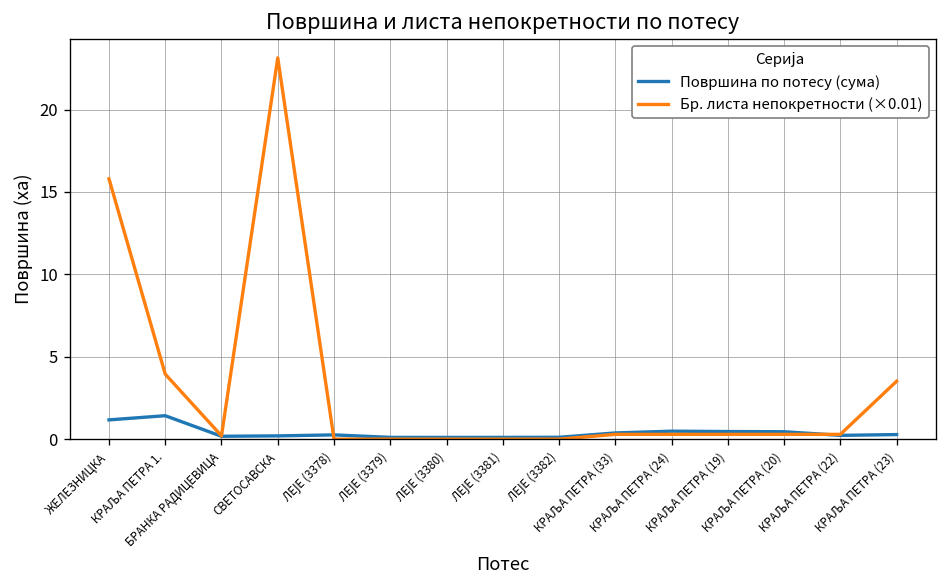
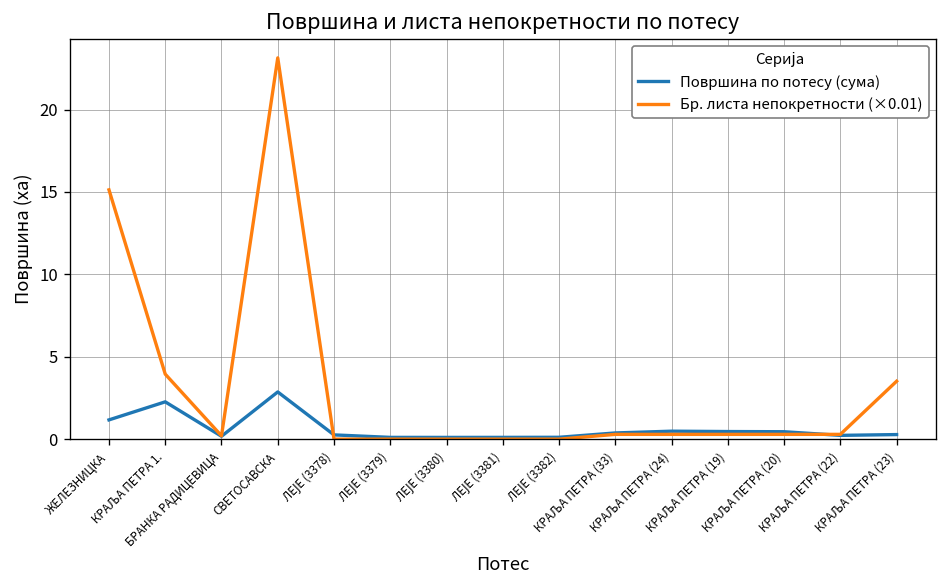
  {
    "Површина по потесу (сума)": {
      "ЖЕЛЕЗНИЦКА": 1.2,
-     "КРАЉА ПЕТРА 1.": 1.4,
-     "СВЕТОСАВСКА": 0.2,
+     "КРАЉА ПЕТРА 1.": 2.3,
+     "СВЕТОСАВСКА": 2.9,
      "ЛЕЈЕ (3378)": 0.3,
      "КРАЉА ПЕТРА (24)": 0.5,
      "КРАЉА ПЕТРА (23)": 0.3
    },
    "Бр. листа непокретности (×0.01)": {
-     "ЖЕЛЕЗНИЦКА": 15.8,
+     "ЖЕЛЕЗНИЦКА": 15.1,
      "КРАЉА ПЕТРА 1.": 4.0,
      "СВЕТОСАВСКА": 23.1,
      "ЛЕЈЕ (3378)": 0.0,
      "КРАЉА ПЕТРА (24)": 0.3,
      "КРАЉА ПЕТРА (23)": 3.5
    }
  }
